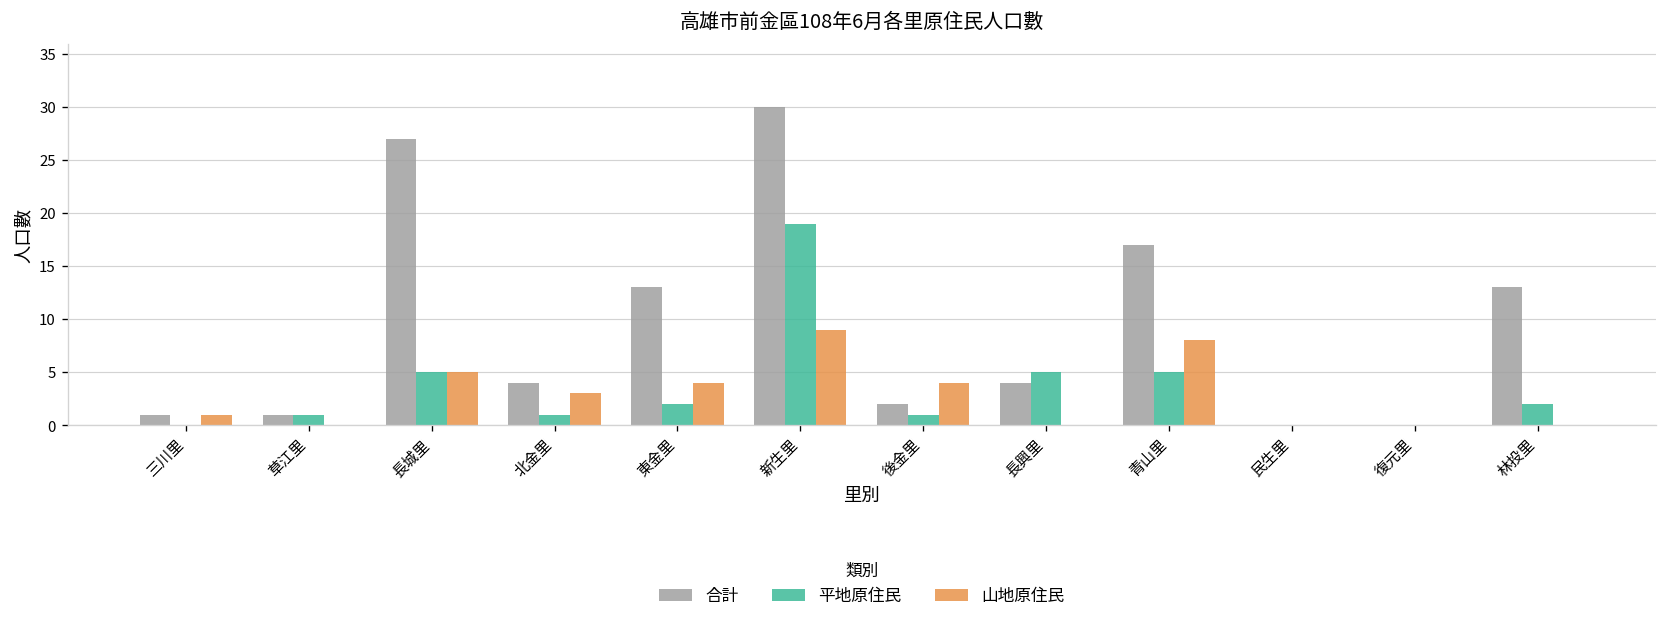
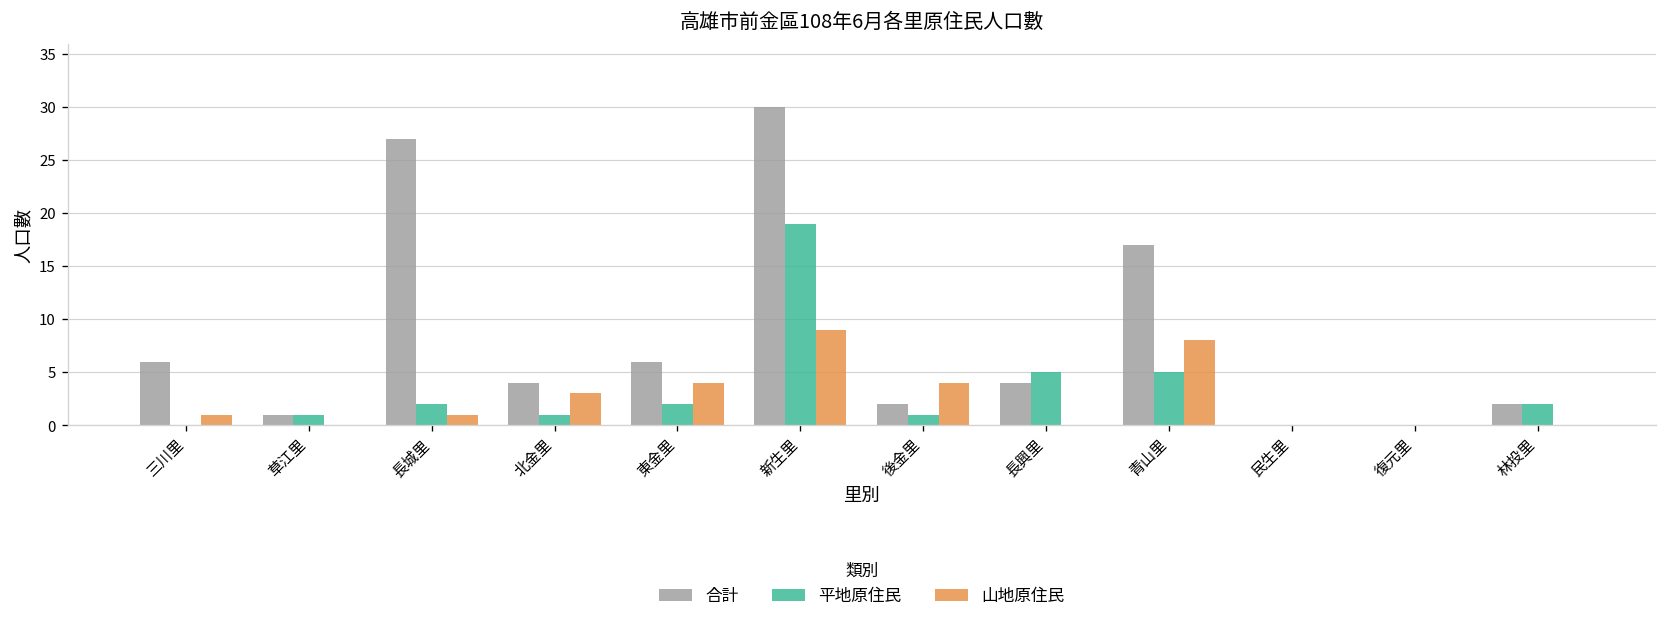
  {
    "合計": {
-     "三川里": 1,
+     "三川里": 6,
      "草江里": 1,
      "長城里": 27,
      "北金里": 4,
-     "東金里": 13,
+     "東金里": 6,
      "新生里": 30,
      "後金里": 2,
      "長興里": 4,
      "青山里": 17,
      "民生里": 0,
      "復元里": 0,
-     "林投里": 13
+     "林投里": 2
    },
    "平地原住民": {
      "三川里": 0,
      "草江里": 1,
-     "長城里": 5,
+     "長城里": 2,
      "北金里": 1,
      "東金里": 2,
      "新生里": 19,
      "後金里": 1,
      "長興里": 5,
      "青山里": 5,
      "民生里": 0,
      "復元里": 0,
      "林投里": 2
    },
    "山地原住民": {
      "三川里": 1,
      "草江里": 0,
-     "長城里": 5,
+     "長城里": 1,
      "北金里": 3,
      "東金里": 4,
      "新生里": 9,
      "後金里": 4,
      "長興里": 0,
      "青山里": 8,
      "民生里": 0,
      "復元里": 0,
      "林投里": 0
    }
  }
